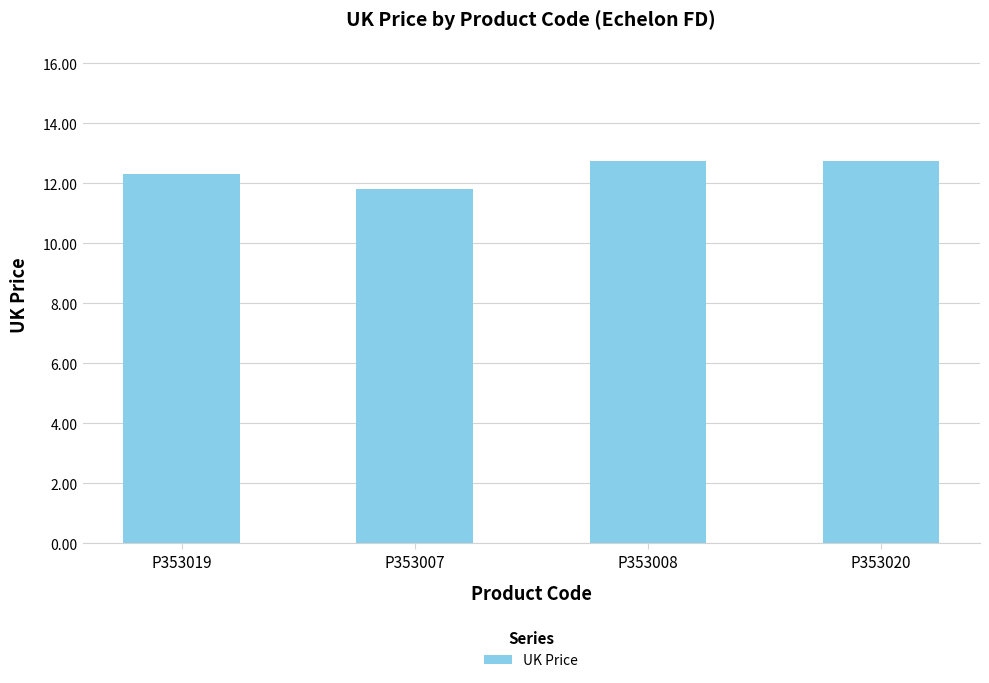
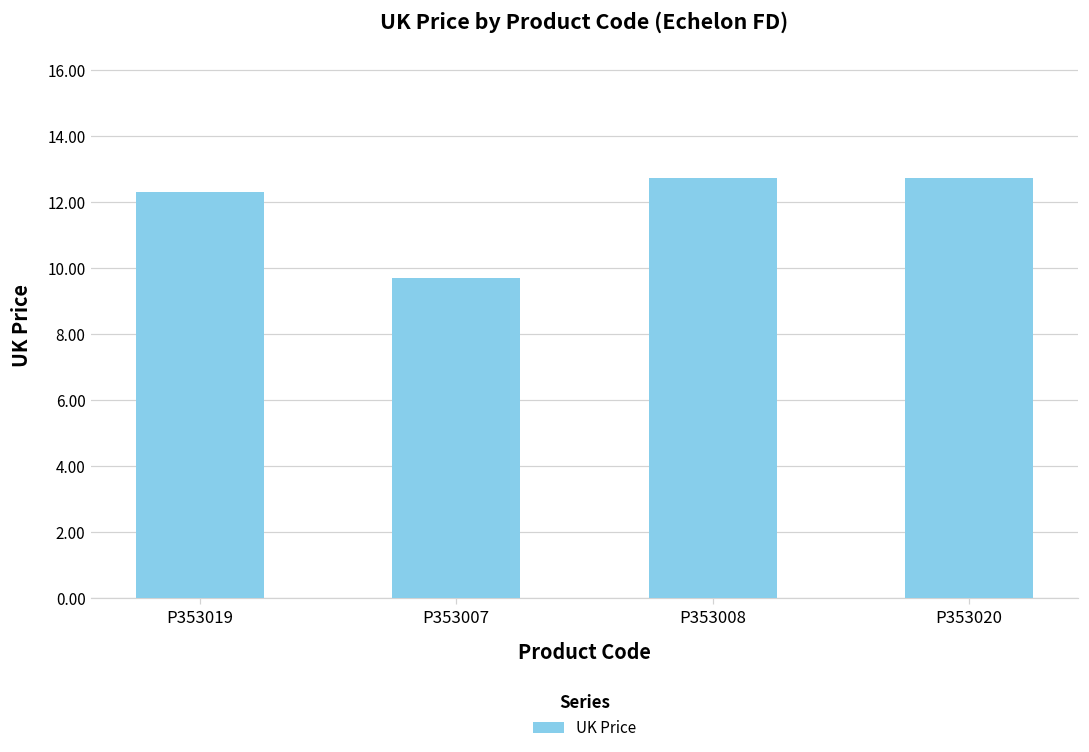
  {
    "P353019": 12.3,
-   "P353007": 11.8,
+   "P353007": 9.7,
    "P353008": 12.8,
    "P353020": 12.8
  }
